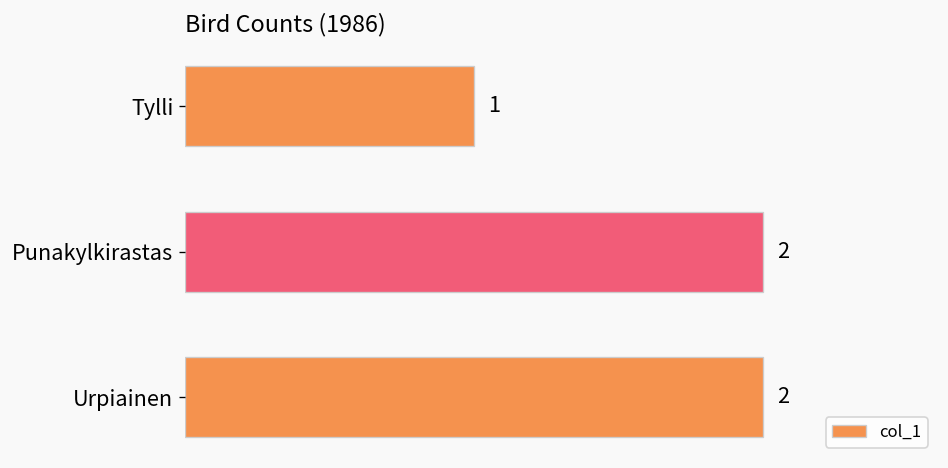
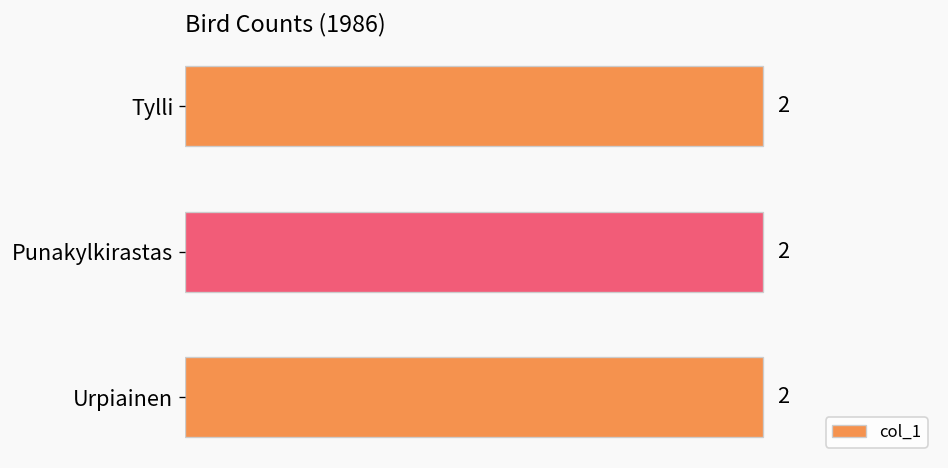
  {
-   "Tylli": 1,
+   "Tylli": 2,
    "Punakylkirastas": 2,
    "Urpiainen": 2
  }
